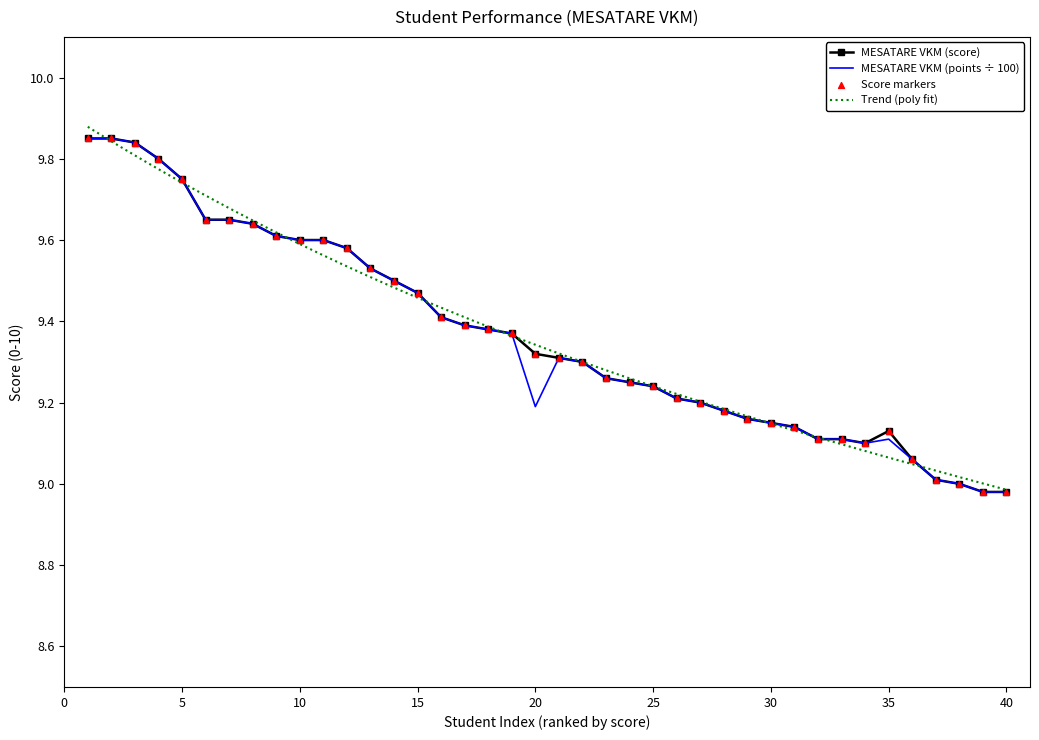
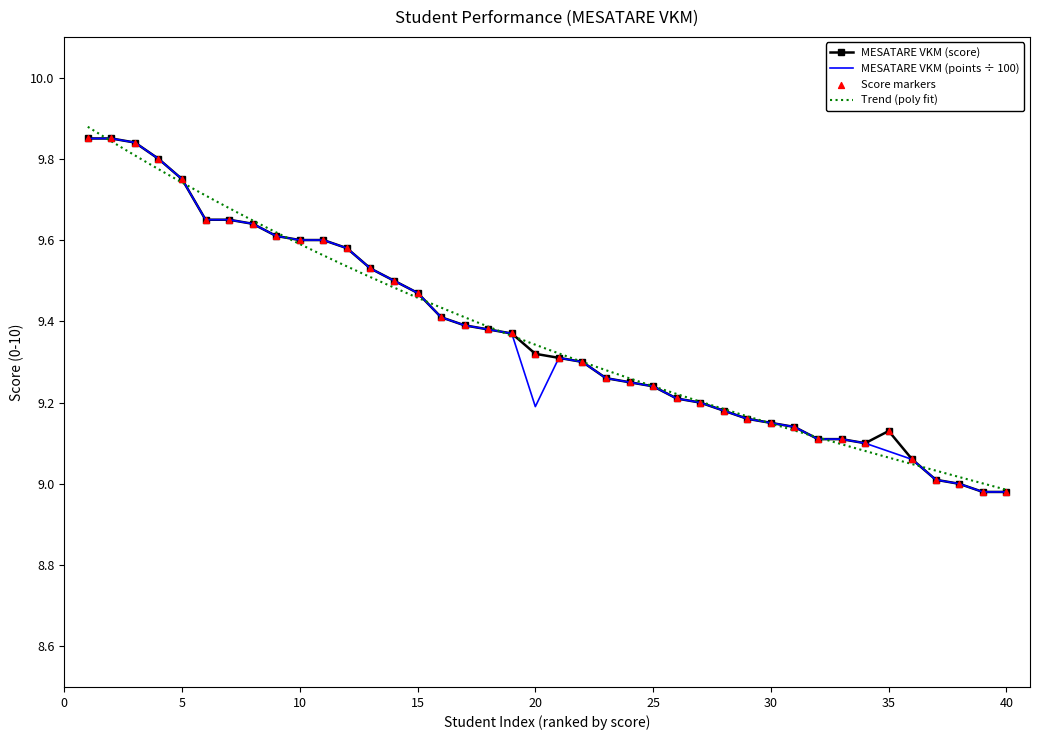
  {
    "Score markers": {
      "20": 9.32,
      "35": 9.13
    },
    "MESATARE VKM (points ÷ 100)": {
      "20": 9.19,
-     "35": 9.11
+     "35": 9.08
    }
  }
